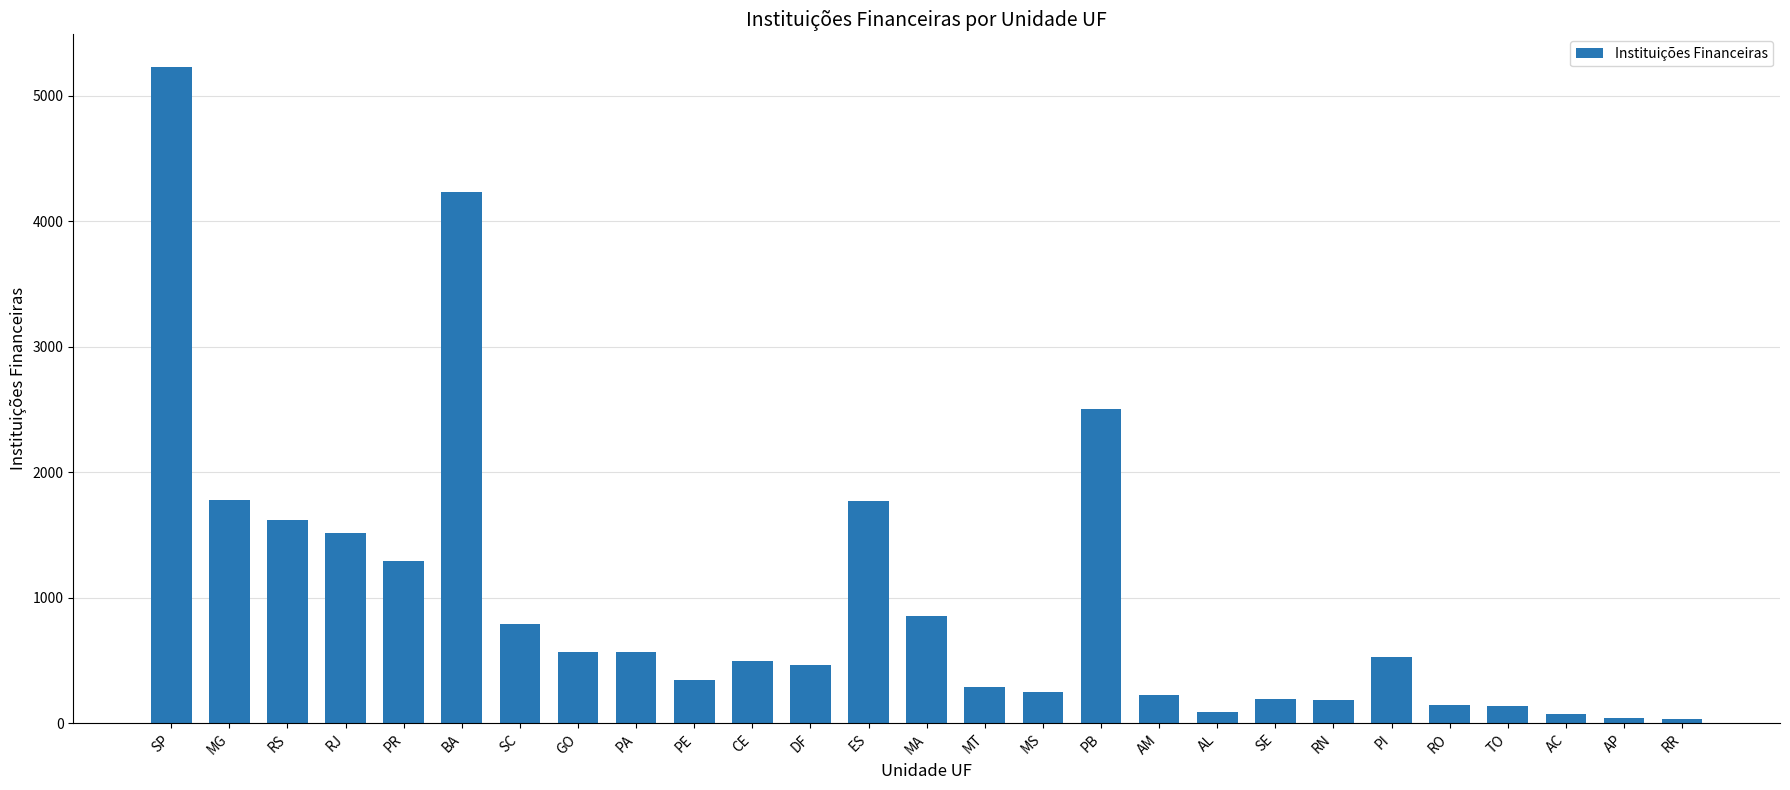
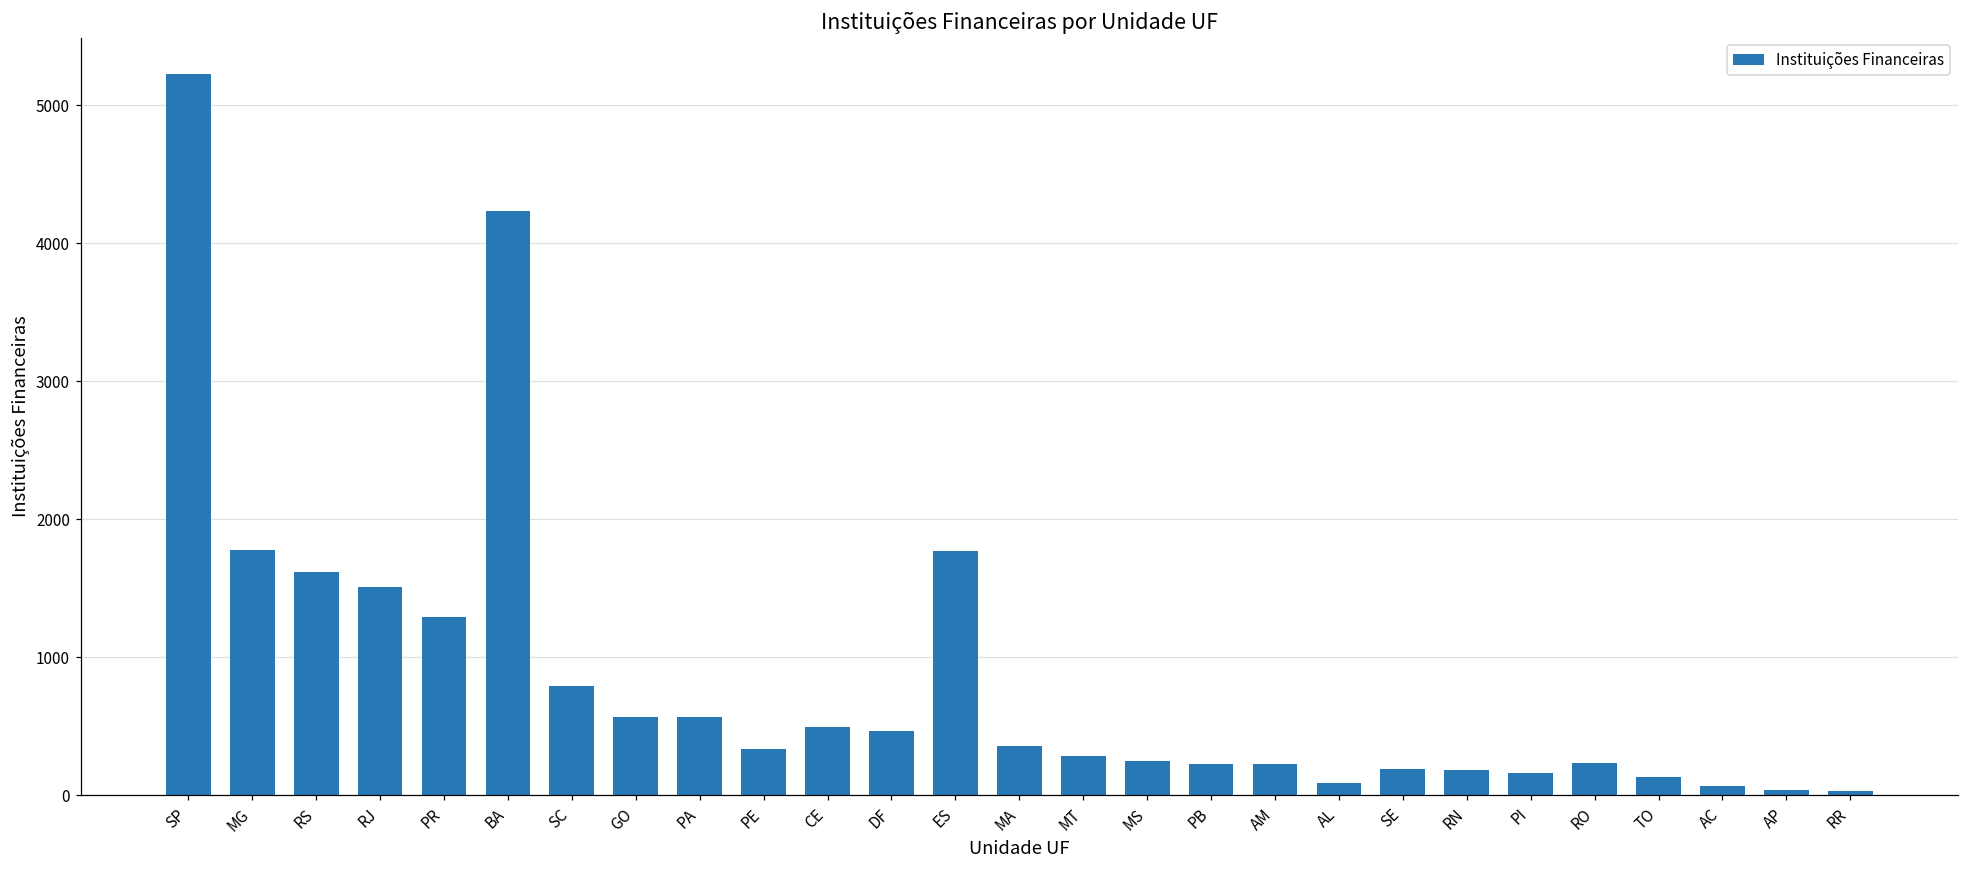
  {
    "SP": 5230,
    "MG": 1780,
    "RS": 1620,
    "RJ": 1510,
    "PR": 1290,
    "BA": 4230,
    "SC": 790,
    "GO": 570,
    "PA": 570,
    "PE": 340,
    "CE": 500,
    "DF": 460,
    "ES": 1770,
-   "MA": 850,
+   "MA": 360,
    "MT": 290,
    "MS": 250,
-   "PB": 2500,
+   "PB": 230,
    "AM": 230,
    "AL": 90,
    "SE": 190,
    "RN": 190,
-   "PI": 530,
-   "RO": 140,
+   "PI": 170,
+   "RO": 240,
    "TO": 130,
    "AC": 70,
    "AP": 40,
    "RR": 30
  }
